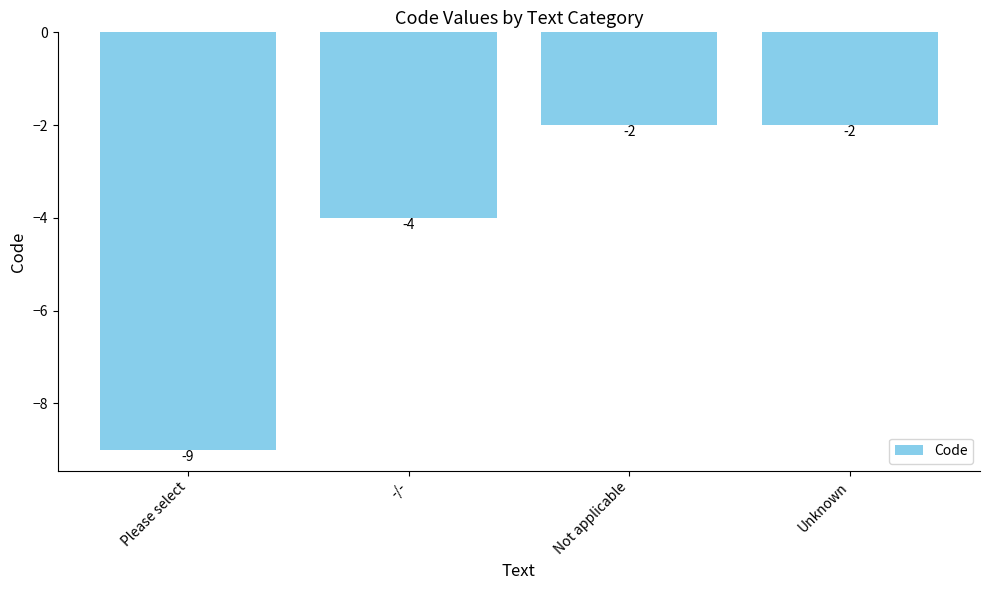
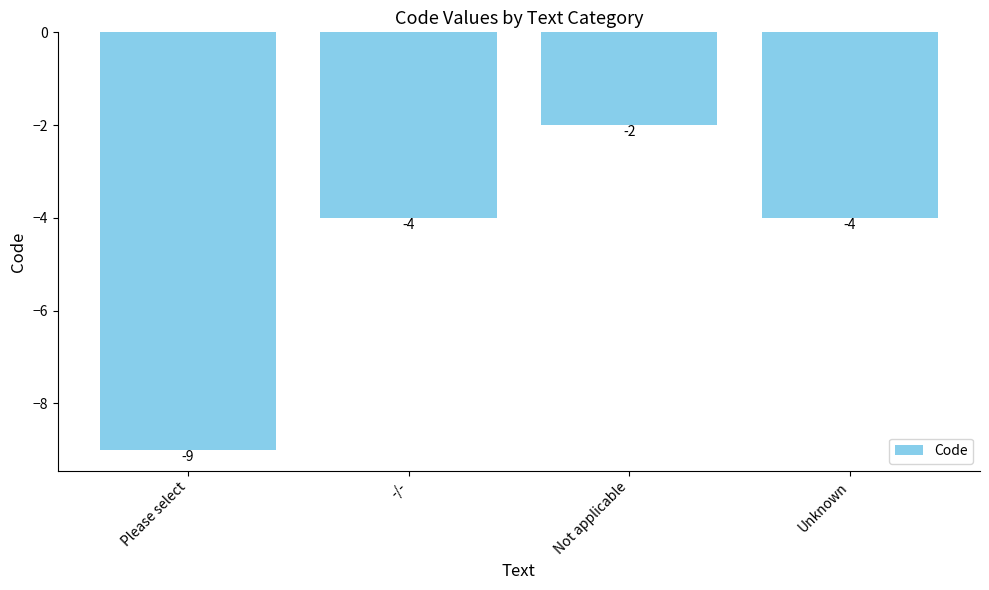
  {
    "Please select": -9,
    "-/-": -4,
    "Not applicable": -2,
-   "Unknown": -2
+   "Unknown": -4
  }
